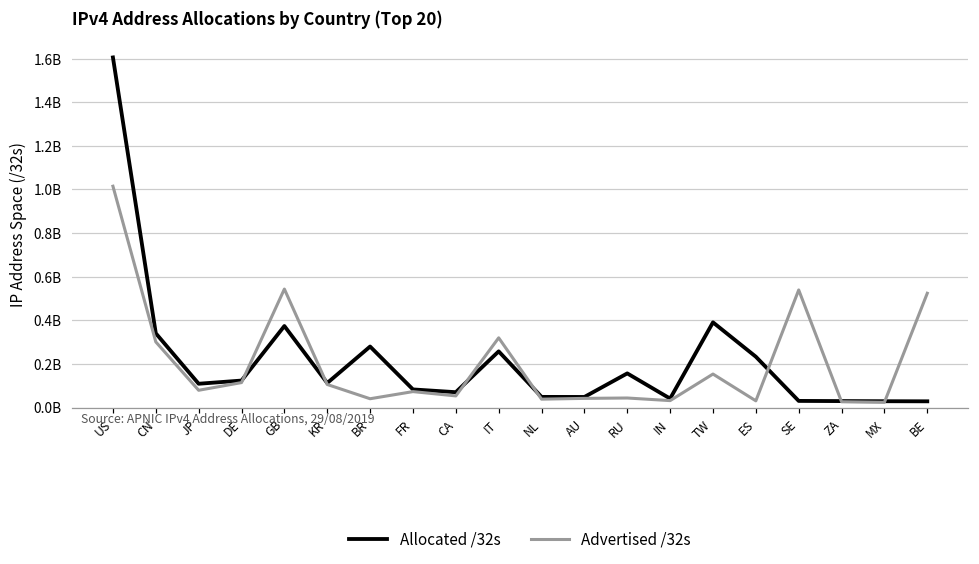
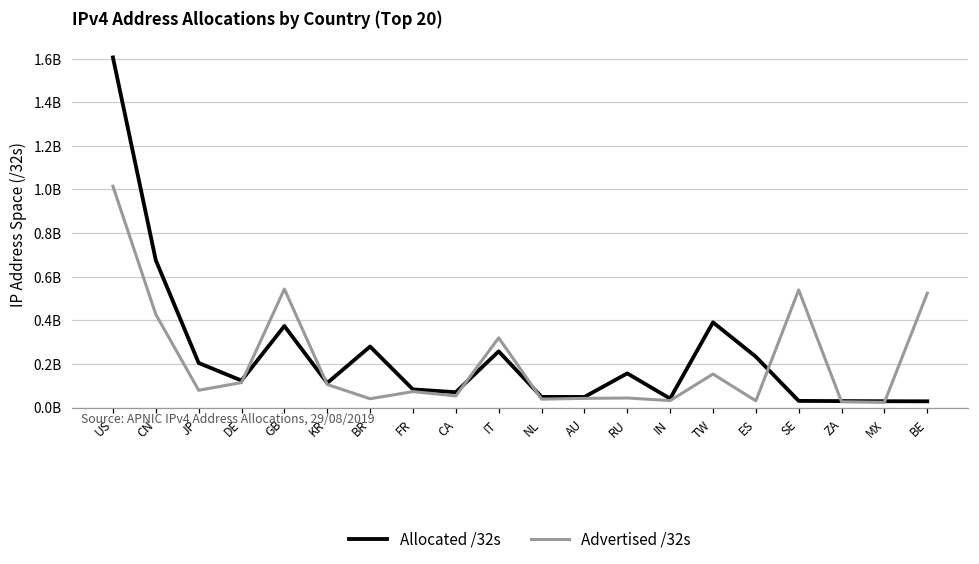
  {
    "Allocated /32s": {
      "US": 1610000000,
-     "CN": 340000000,
-     "JP": 110000000,
+     "CN": 680000000,
+     "JP": 200000000,
      "GB": 370000000,
      "BR": 280000000,
      "CA": 70000000,
      "IT": 260000000,
      "RU": 160000000,
      "TW": 390000000,
      "ES": 230000000,
      "SE": 30000000,
      "BE": 30000000
    },
    "Advertised /32s": {
      "US": 1010000000,
-     "CN": 300000000,
+     "CN": 430000000,
      "JP": 80000000,
      "GB": 540000000,
      "BR": 40000000,
      "CA": 50000000,
      "IT": 320000000,
      "RU": 40000000,
      "TW": 150000000,
      "ES": 30000000,
      "SE": 540000000,
      "BE": 520000000
    }
  }
